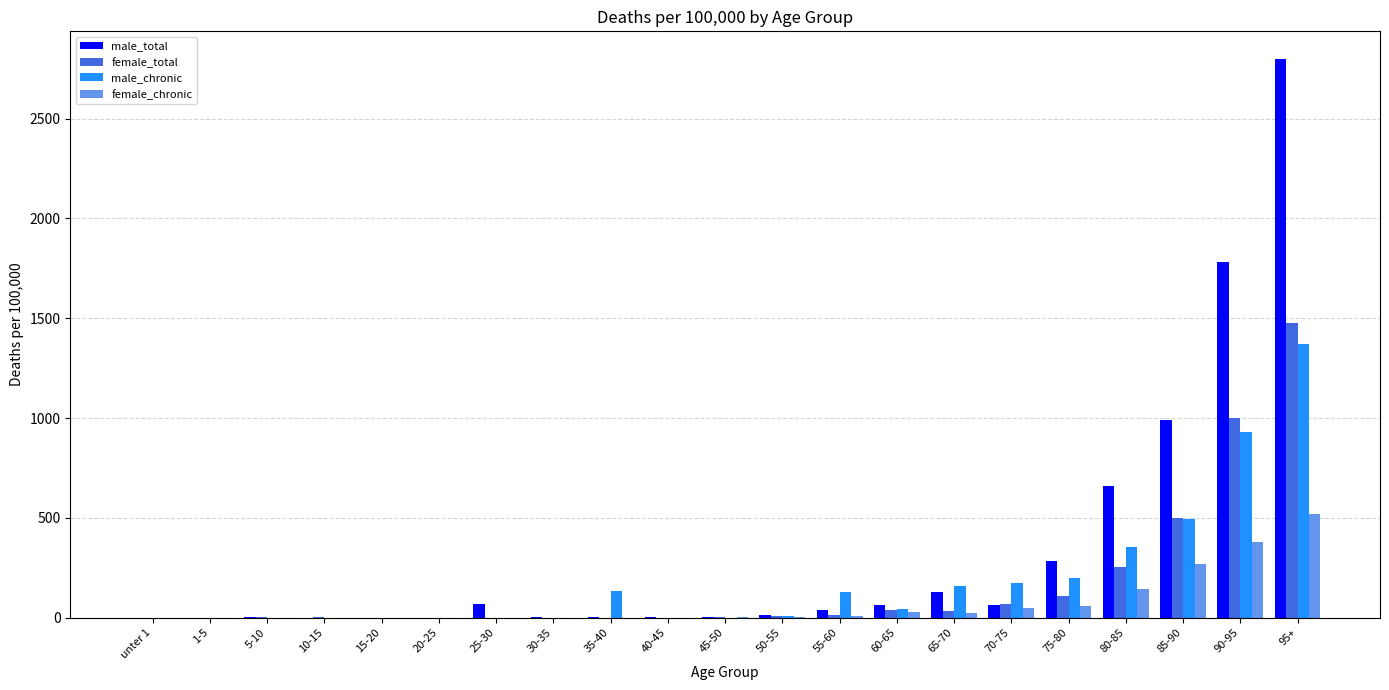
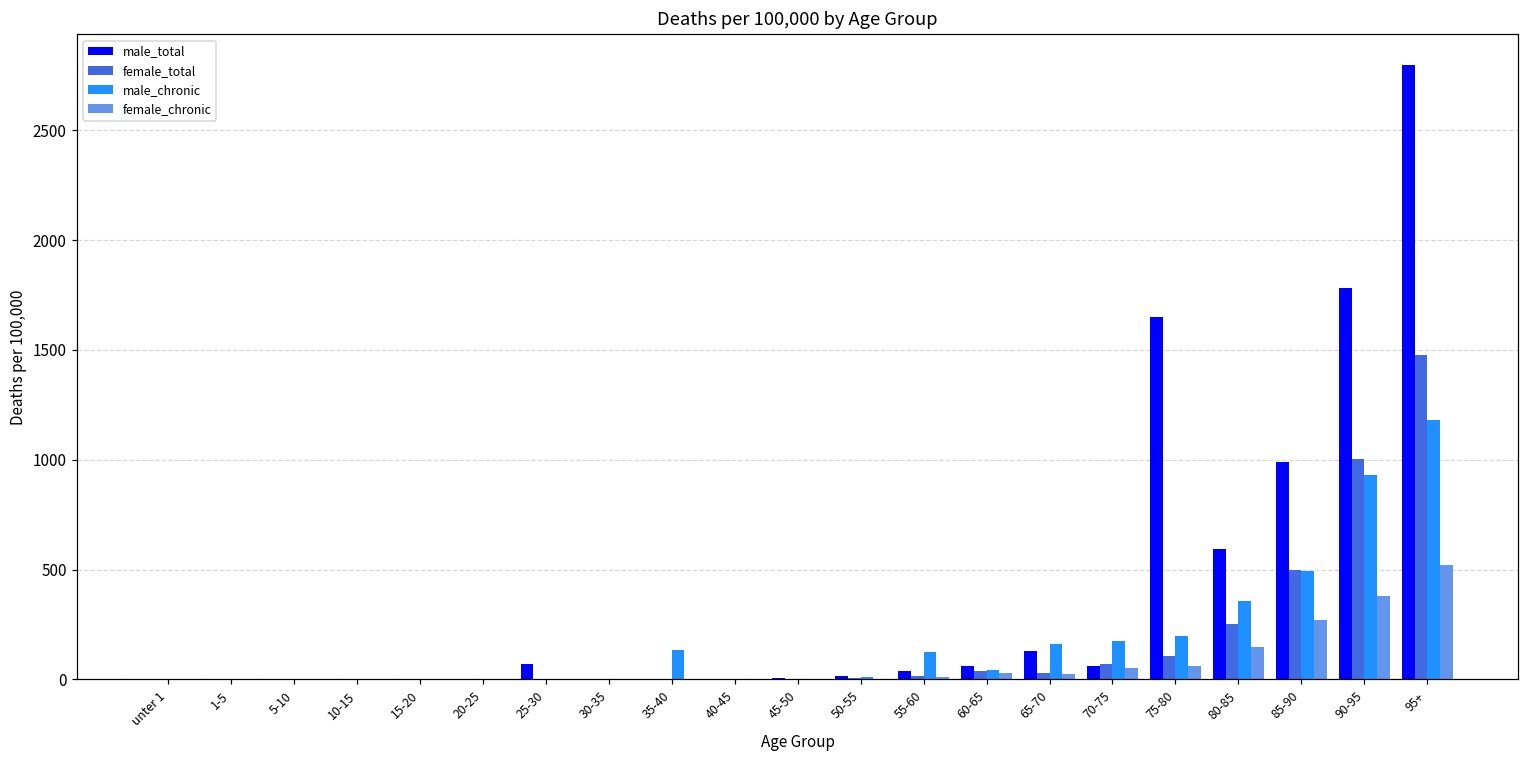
  {
    "male_total": {
      "unter 1": 0,
      "1-5": 0,
      "10-15": 0,
      "15-20": 0,
      "20-25": 0,
      "25-30": 70,
      "50-55": 10,
      "55-60": 40,
      "60-65": 60,
      "65-70": 130,
      "70-75": 60,
-     "75-80": 280,
-     "80-85": 660,
+     "75-80": 1650,
+     "80-85": 600,
      "85-90": 990,
      "90-95": 1780,
      "95+": 2800
    },
    "male_chronic": {
      "unter 1": 0,
      "1-5": 0,
      "5-10": 0,
      "10-15": 0,
      "15-20": 0,
      "20-25": 0,
      "25-30": 0,
      "35-40": 140,
      "40-45": 0,
      "45-50": 0,
      "55-60": 130,
      "60-65": 40,
      "65-70": 160,
      "70-75": 170,
      "75-80": 200,
      "80-85": 360,
      "85-90": 490,
      "90-95": 930,
-     "95+": 1370
+     "95+": 1180
    }
  }
